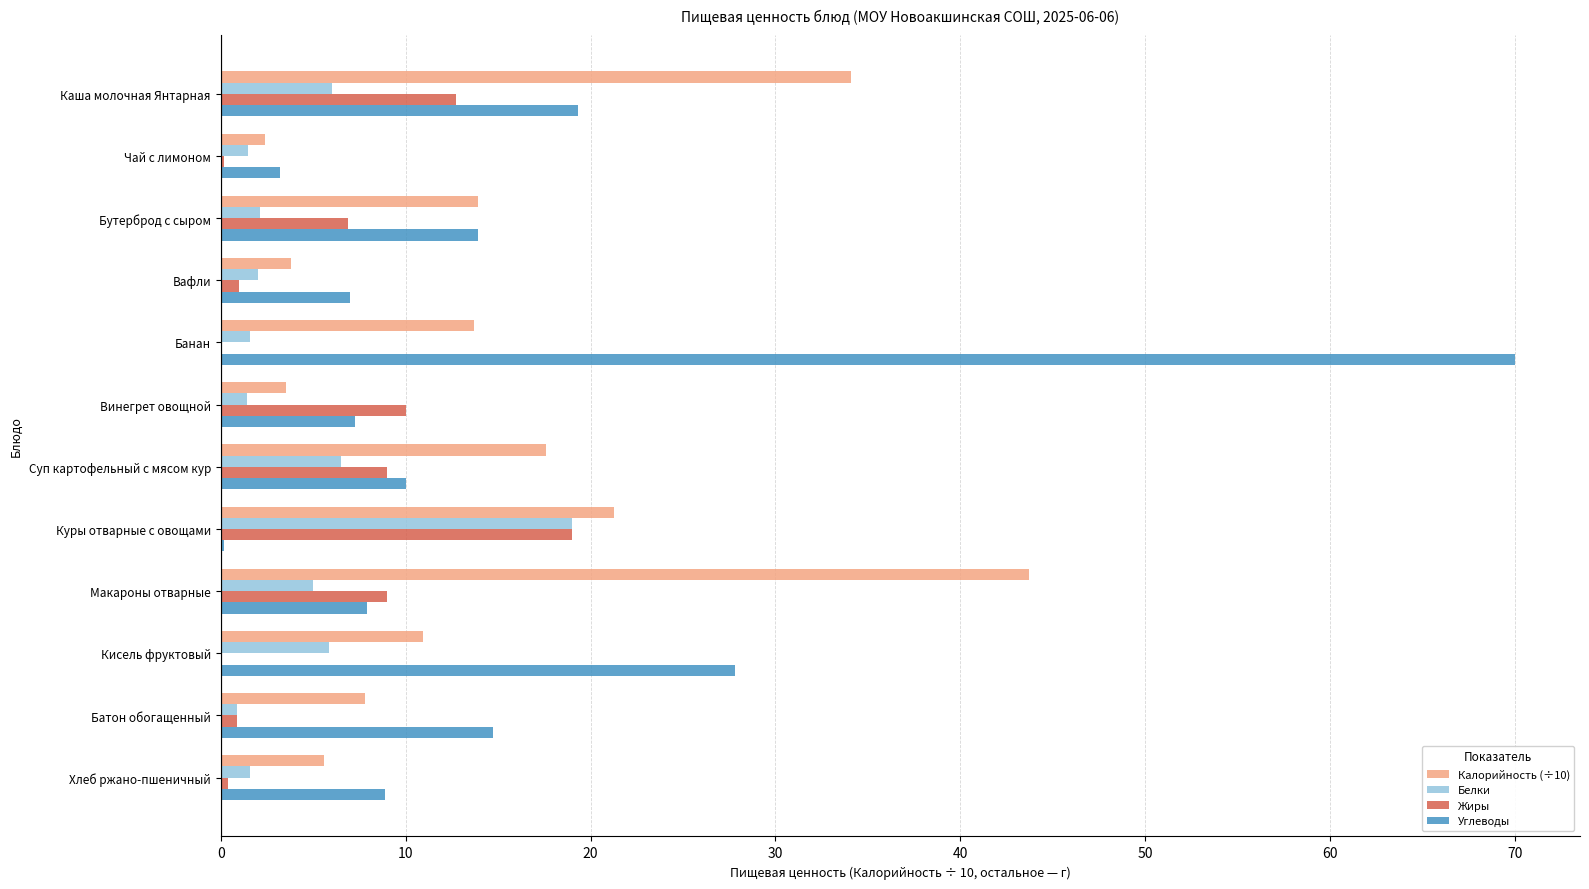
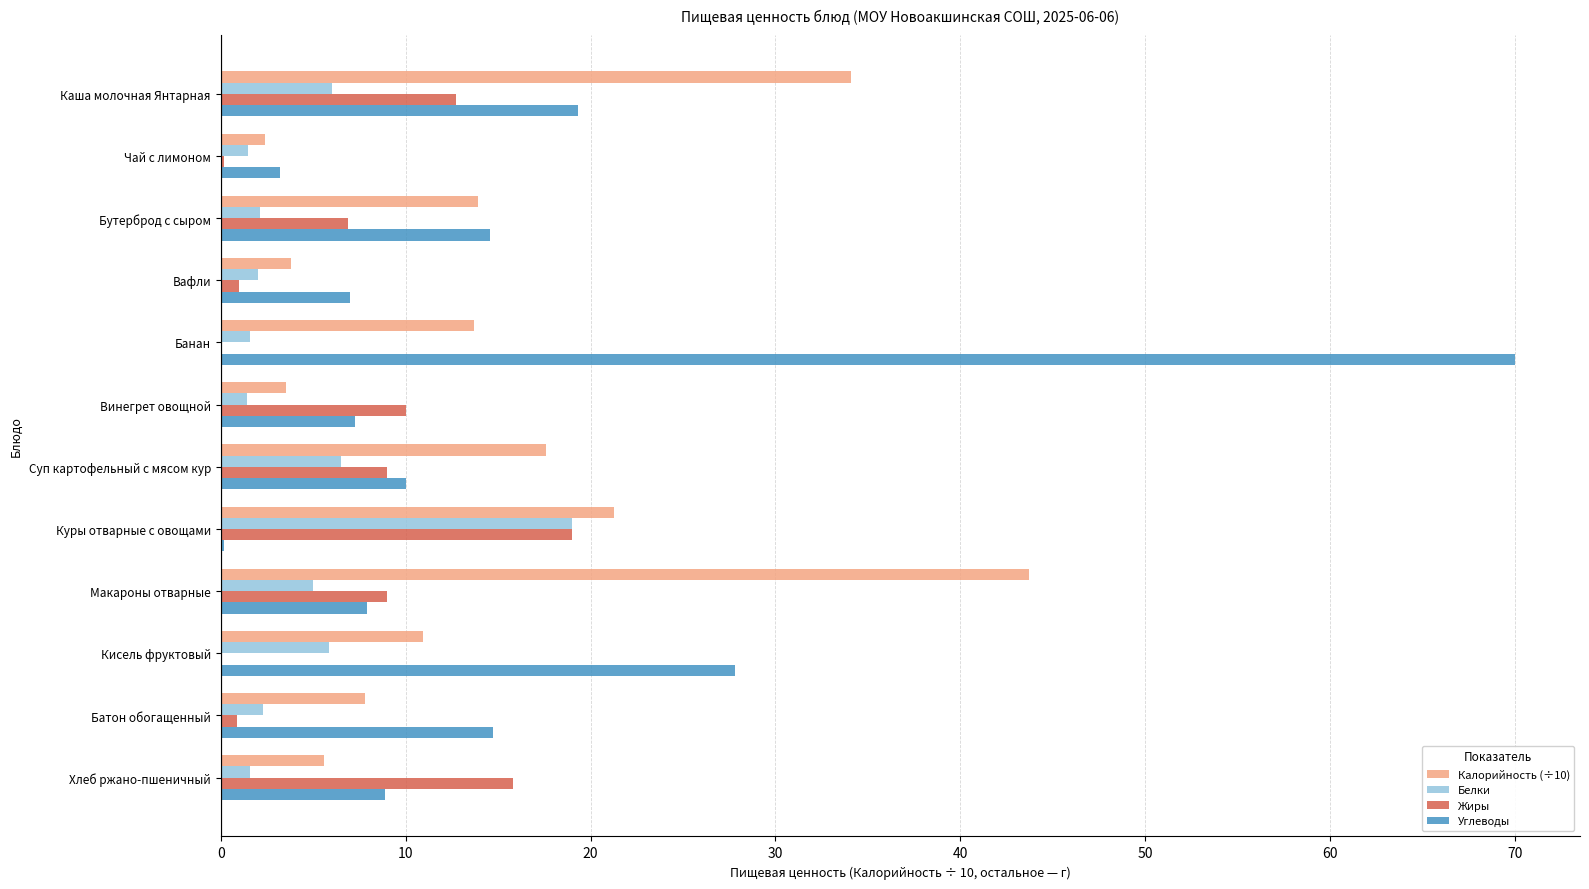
  {
    "Калорийность (÷10)": {
      "Каша молочная Янтарная": 34.1,
      "Чай с лимоном": 2.4,
      "Бутерброд с сыром": 13.9,
      "Вафли": 3.8,
      "Банан": 13.7,
      "Винегрет овощной": 3.5,
      "Суп картофельный с мясом кур": 17.6,
      "Куры отварные с овощами": 21.3,
      "Макароны отварные": 43.7,
      "Кисель фруктовый": 10.9,
      "Батон обогащенный": 7.8,
      "Хлеб ржано-пшеничный": 5.6
    },
    "Белки": {
      "Каша молочная Янтарная": 6.0,
      "Чай с лимоном": 1.5,
      "Бутерброд с сыром": 2.1,
      "Вафли": 2.0,
      "Банан": 1.6,
      "Винегрет овощной": 1.4,
      "Суп картофельный с мясом кур": 6.5,
      "Куры отварные с овощами": 19.0,
      "Макароны отварные": 5.0,
      "Кисель фруктовый": 5.9,
-     "Батон обогащенный": 0.9,
+     "Батон обогащенный": 2.3,
      "Хлеб ржано-пшеничный": 1.6
    },
    "Жиры": {
      "Каша молочная Янтарная": 12.7,
      "Чай с лимоном": 0.2,
      "Бутерброд с сыром": 6.9,
      "Вафли": 1.0,
      "Банан": 0.0,
      "Винегрет овощной": 10.0,
      "Суп картофельный с мясом кур": 9.0,
      "Куры отварные с овощами": 19.0,
      "Макароны отварные": 9.0,
      "Батон обогащенный": 0.9,
-     "Хлеб ржано-пшеничный": 0.4
+     "Хлеб ржано-пшеничный": 15.8
    },
    "Углеводы": {
      "Каша молочная Янтарная": 19.3,
      "Чай с лимоном": 3.2,
-     "Бутерброд с сыром": 13.9,
+     "Бутерброд с сыром": 14.6,
      "Вафли": 7.0,
      "Банан": 70.0,
      "Винегрет овощной": 7.3,
      "Суп картофельный с мясом кур": 10.0,
      "Куры отварные с овощами": 0.2,
      "Макароны отварные": 7.9,
      "Кисель фруктовый": 27.8,
      "Батон обогащенный": 14.7,
      "Хлеб ржано-пшеничный": 8.9
    }
  }
